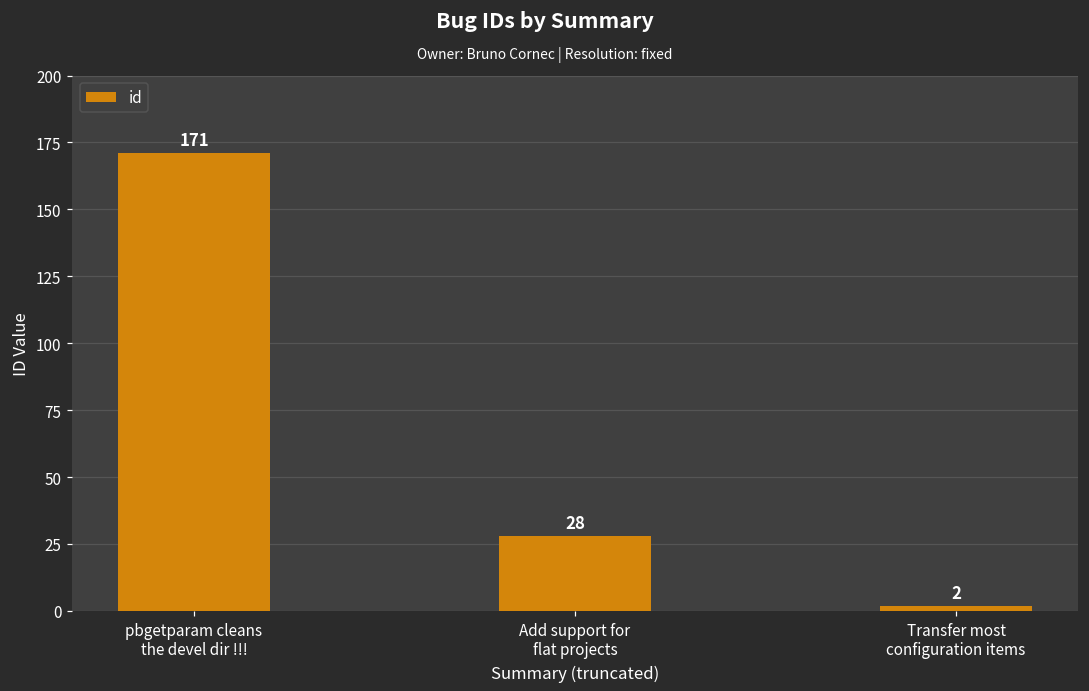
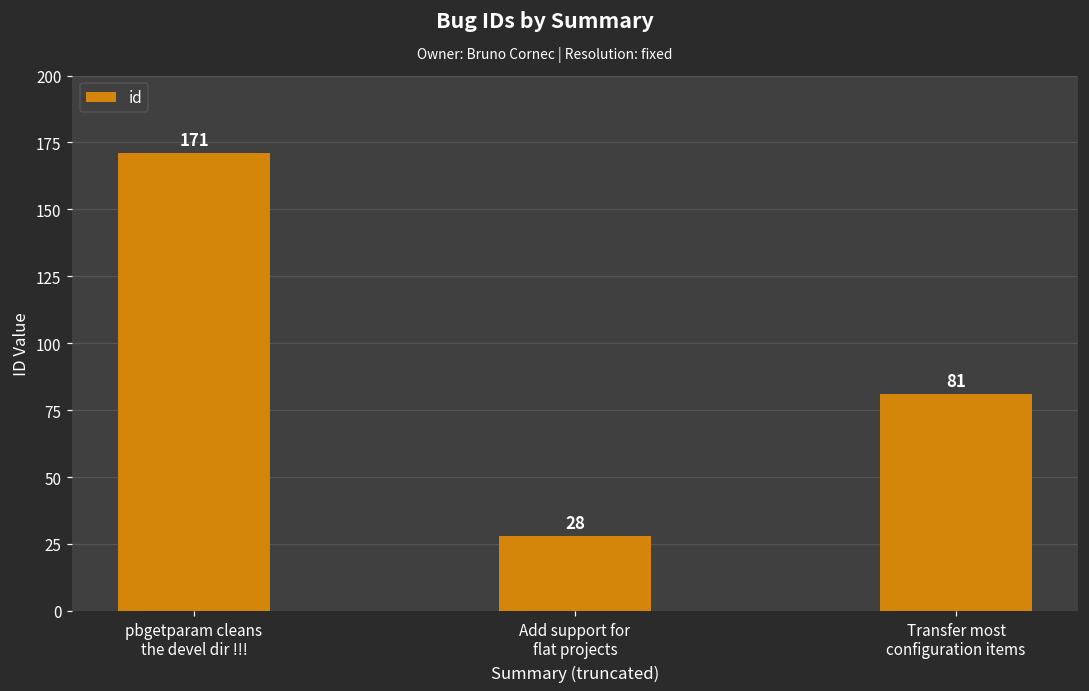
  {
    "pbgetparam cleans the devel dir !!!": 171,
    "Add support for flat projects": 28,
-   "Transfer most configuration items": 2
+   "Transfer most configuration items": 81
  }
